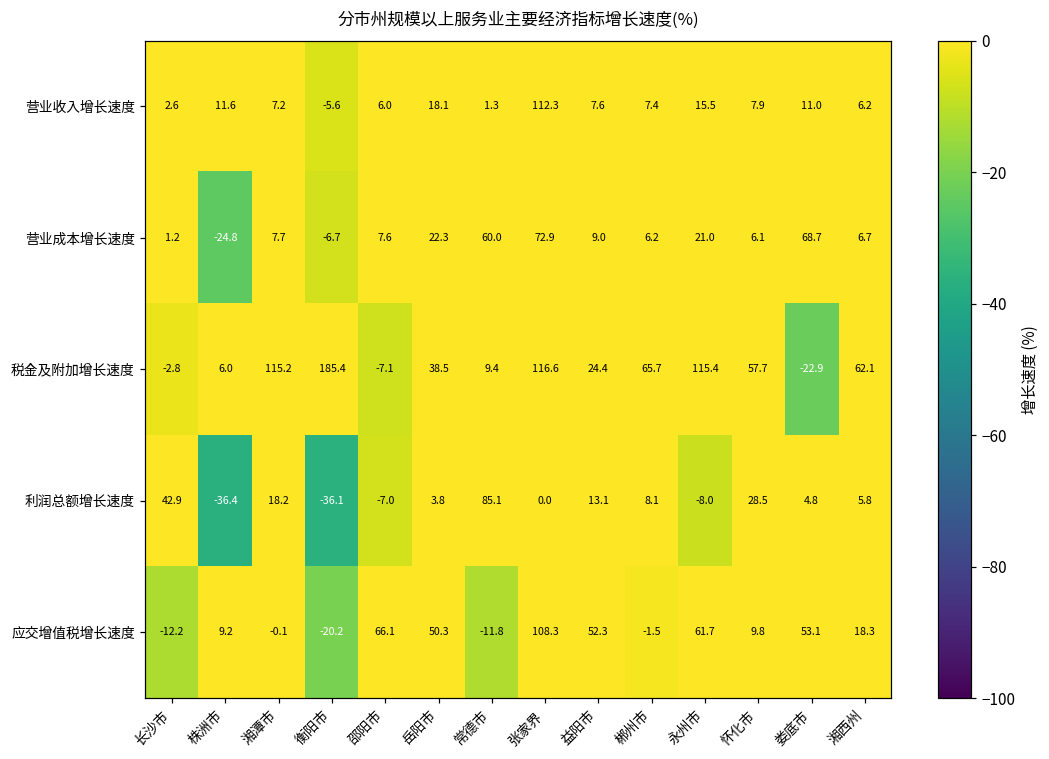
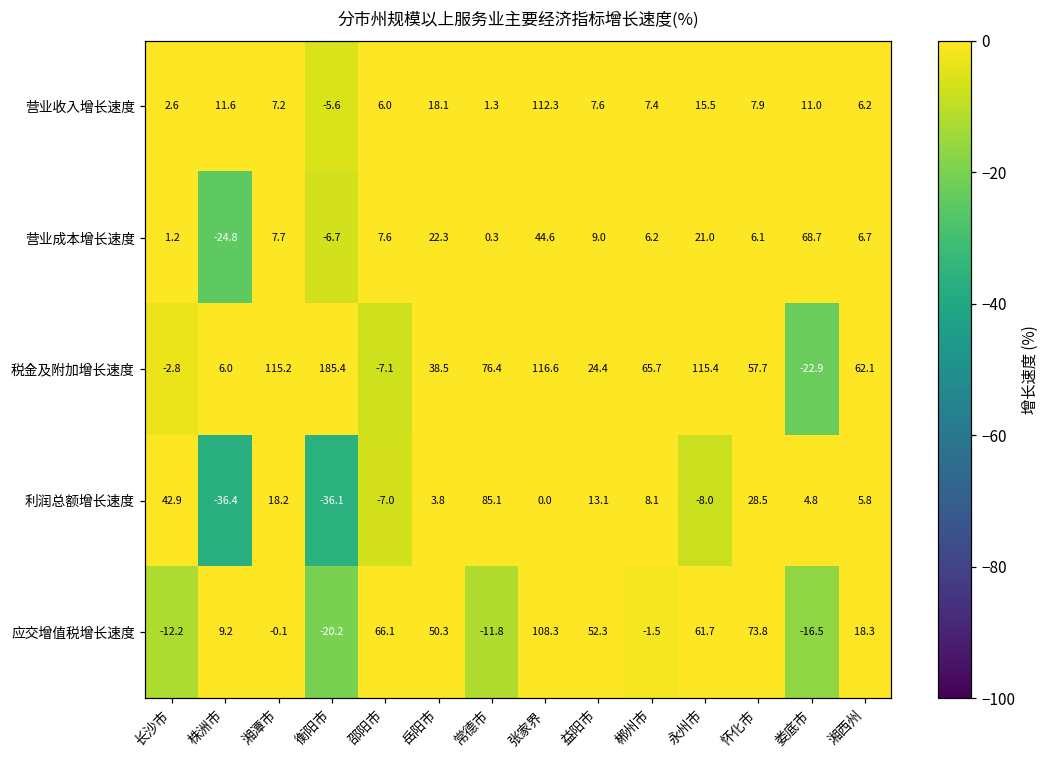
  {
    "营业收入增长速度": {
      "长沙市": 2.6,
      "株洲市": 11.6,
      "湘潭市": 7.2,
      "衡阳市": -5.6,
      "邵阳市": 6.0,
      "岳阳市": 18.1,
      "常德市": 1.3,
      "张家界": 112.3,
      "益阳市": 7.6,
      "郴州市": 7.4,
      "永州市": 15.5,
      "怀化市": 7.9,
      "娄底市": 11.0,
      "湘西州": 6.2
    },
    "营业成本增长速度": {
      "长沙市": 1.2,
      "株洲市": -24.8,
      "湘潭市": 7.7,
      "衡阳市": -6.7,
      "邵阳市": 7.6,
      "岳阳市": 22.3,
-     "常德市": 60.0,
-     "张家界": 72.9,
+     "常德市": 0.3,
+     "张家界": 44.6,
      "益阳市": 9.0,
      "郴州市": 6.2,
      "永州市": 21.0,
      "怀化市": 6.1,
      "娄底市": 68.7,
      "湘西州": 6.7
    },
    "税金及附加增长速度": {
      "长沙市": -2.8,
      "株洲市": 6.0,
      "湘潭市": 115.2,
      "衡阳市": 185.4,
      "邵阳市": -7.1,
      "岳阳市": 38.5,
-     "常德市": 9.4,
+     "常德市": 76.4,
      "张家界": 116.6,
      "益阳市": 24.4,
      "郴州市": 65.7,
      "永州市": 115.4,
      "怀化市": 57.7,
      "娄底市": -22.9,
      "湘西州": 62.1
    },
    "利润总额增长速度": {
      "长沙市": 42.9,
      "株洲市": -36.4,
      "湘潭市": 18.2,
      "衡阳市": -36.1,
      "邵阳市": -7.0,
      "岳阳市": 3.8,
      "常德市": 85.1,
      "张家界": 0.0,
      "益阳市": 13.1,
      "郴州市": 8.1,
      "永州市": -8.0,
      "怀化市": 28.5,
      "娄底市": 4.8,
      "湘西州": 5.8
    },
    "应交增值税增长速度": {
      "长沙市": -12.2,
      "株洲市": 9.2,
      "湘潭市": -0.1,
      "衡阳市": -20.2,
      "邵阳市": 66.1,
      "岳阳市": 50.3,
      "常德市": -11.8,
      "张家界": 108.3,
      "益阳市": 52.3,
      "郴州市": -1.5,
      "永州市": 61.7,
-     "怀化市": 9.8,
-     "娄底市": 53.1,
+     "怀化市": 73.8,
+     "娄底市": -16.5,
      "湘西州": 18.3
    }
  }
